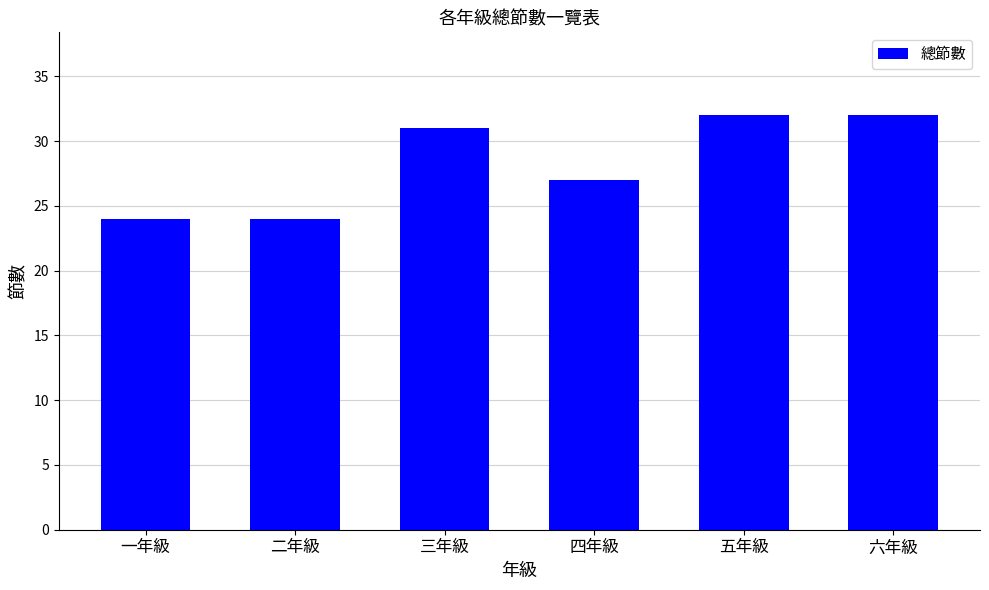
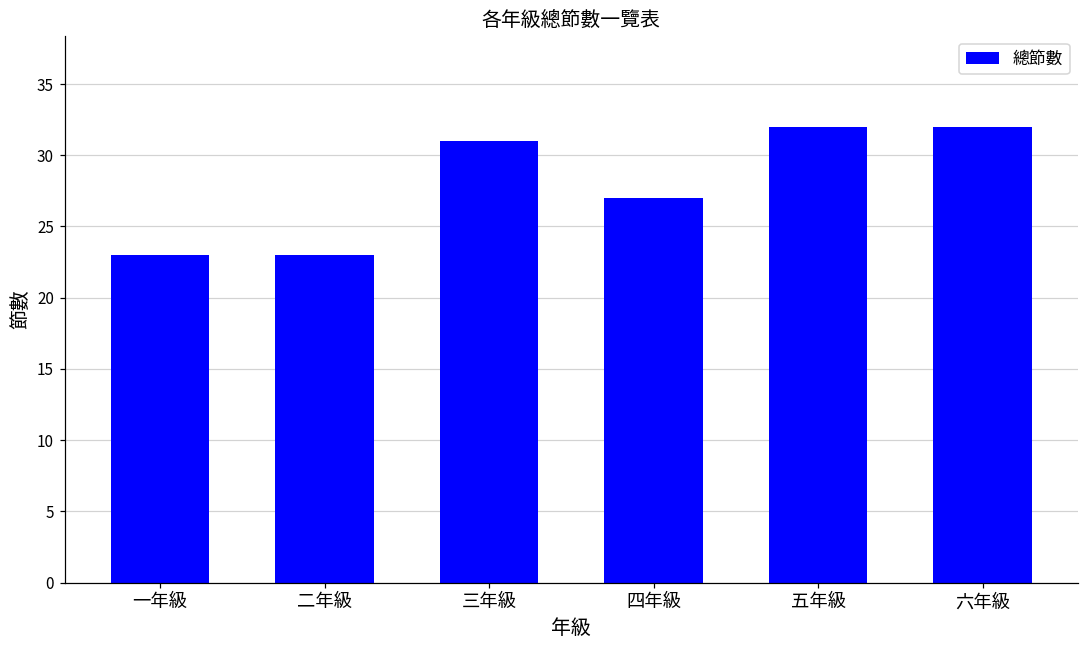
  {
-   "一年級": 24,
-   "二年級": 24,
+   "一年級": 23,
+   "二年級": 23,
    "三年級": 31,
    "四年級": 27,
    "五年級": 32,
    "六年級": 32
  }
